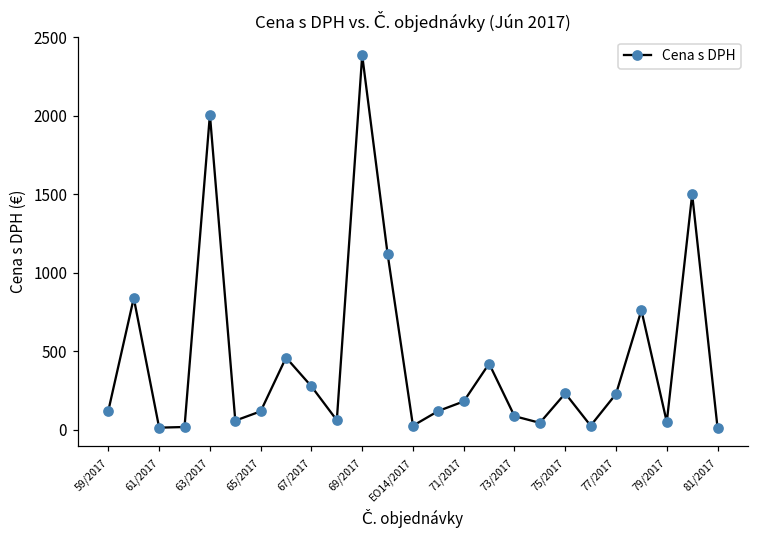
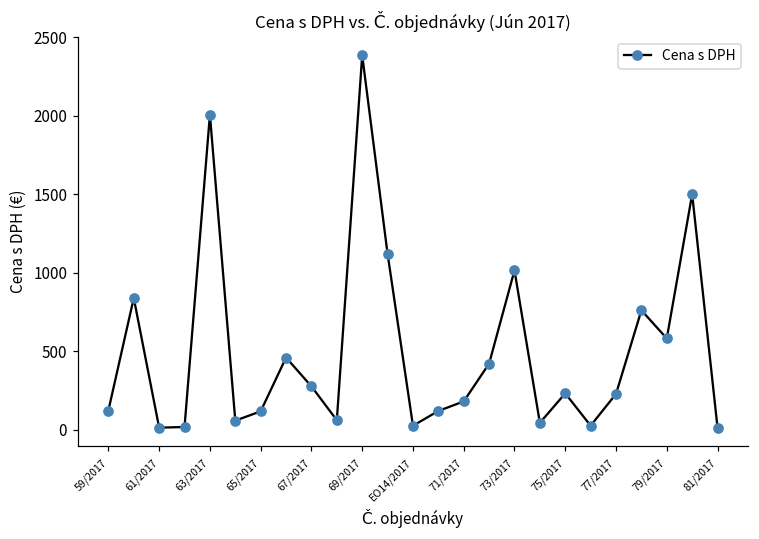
  {
    "59/2017": 120,
    "61/2017": 10,
    "63/2017": 2010,
    "65/2017": 120,
    "67/2017": 280,
    "69/2017": 2380,
    "EO14/2017": 30,
    "71/2017": 180,
-   "73/2017": 90,
+   "73/2017": 1020,
    "75/2017": 230,
    "77/2017": 230,
-   "79/2017": 50,
+   "79/2017": 580,
    "81/2017": 10
  }
